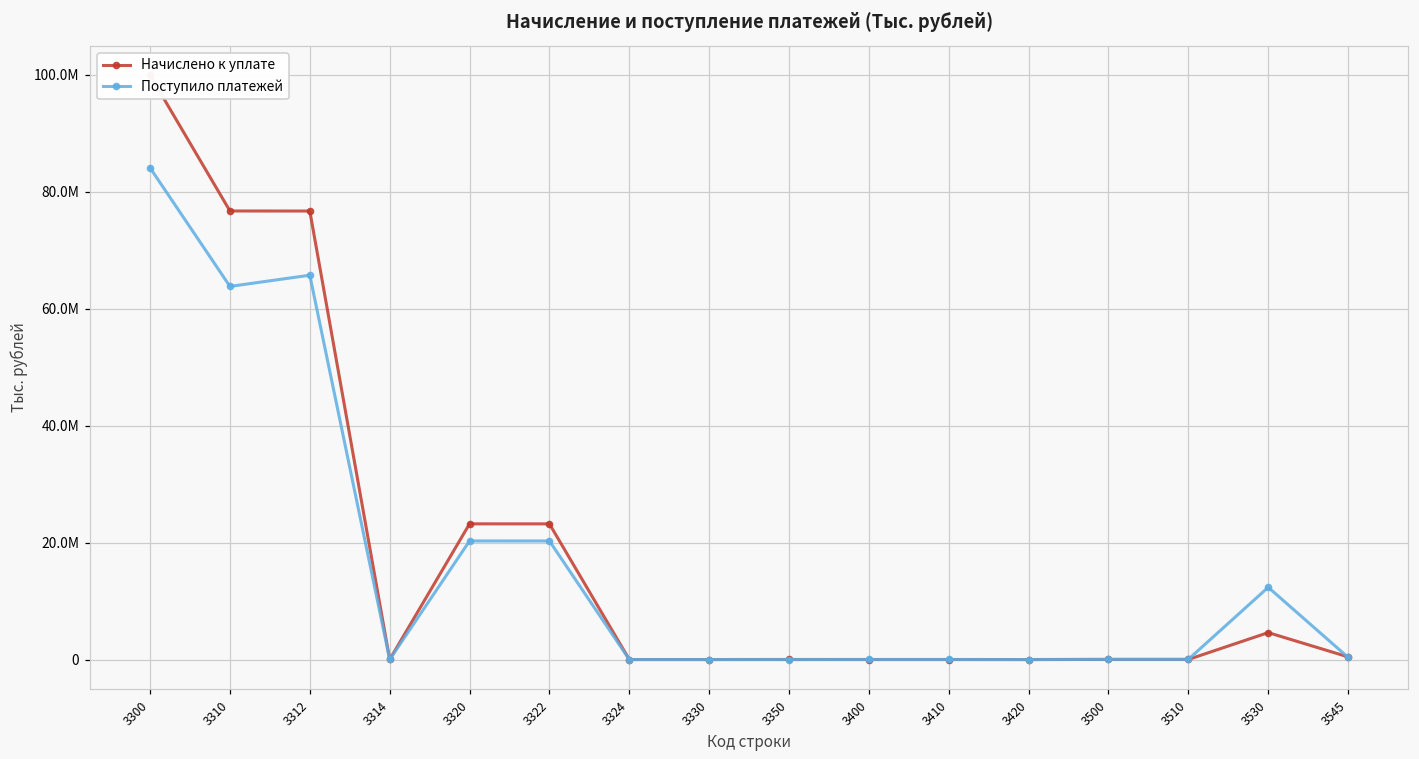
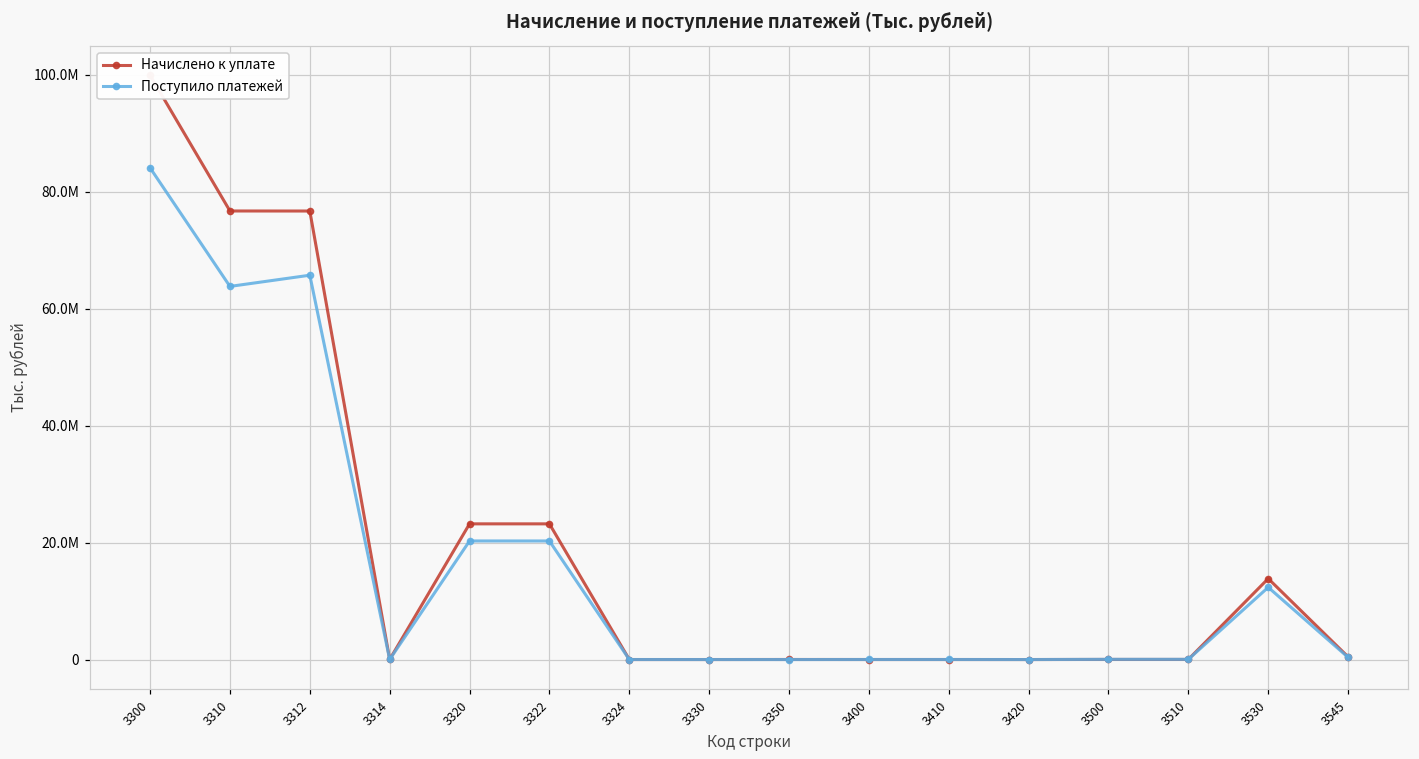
  {
    "Начислено к уплате": {
      "3310": 77000000,
      "3312": 77000000,
      "3320": 23000000,
      "3322": 23000000,
-     "3530": 5000000
+     "3530": 14000000
    },
    "Поступило платежей": {
      "3300": 84000000,
      "3310": 64000000,
      "3312": 66000000,
      "3320": 20000000,
      "3322": 20000000,
      "3530": 12000000
    }
  }
